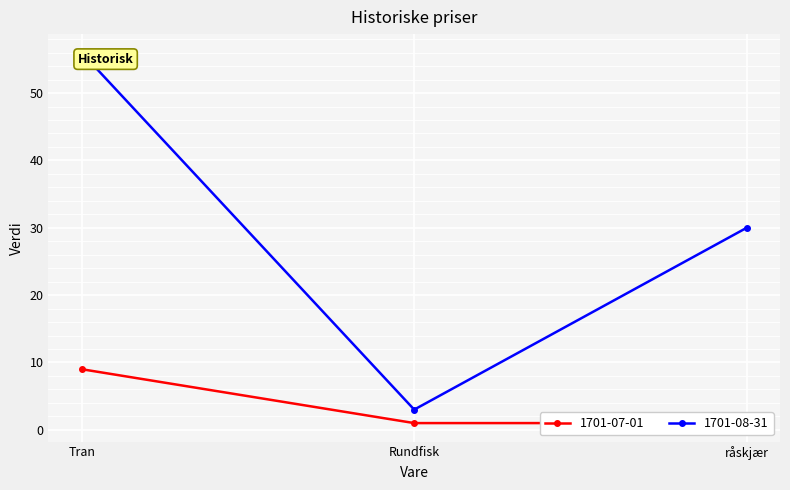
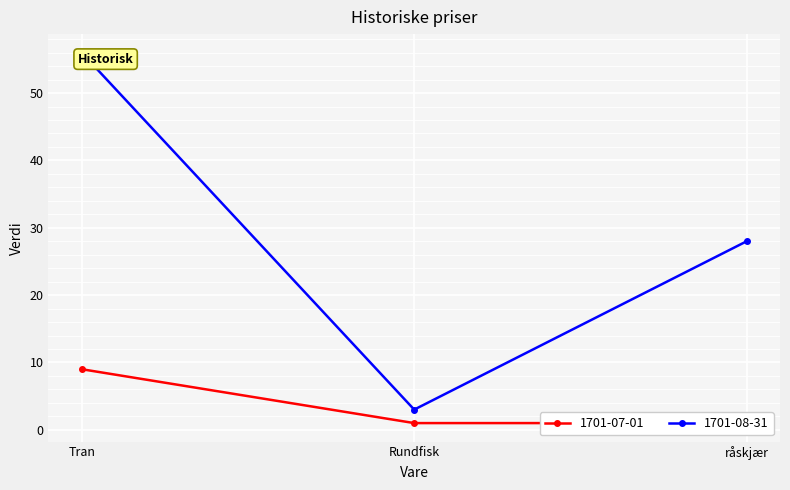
  {
    "1701-07-01": {
      "Tran": 9,
      "Rundfisk": 1
    },
    "1701-08-31": {
      "Rundfisk": 3,
-     "råskjær": 30
+     "råskjær": 28
    }
  }
